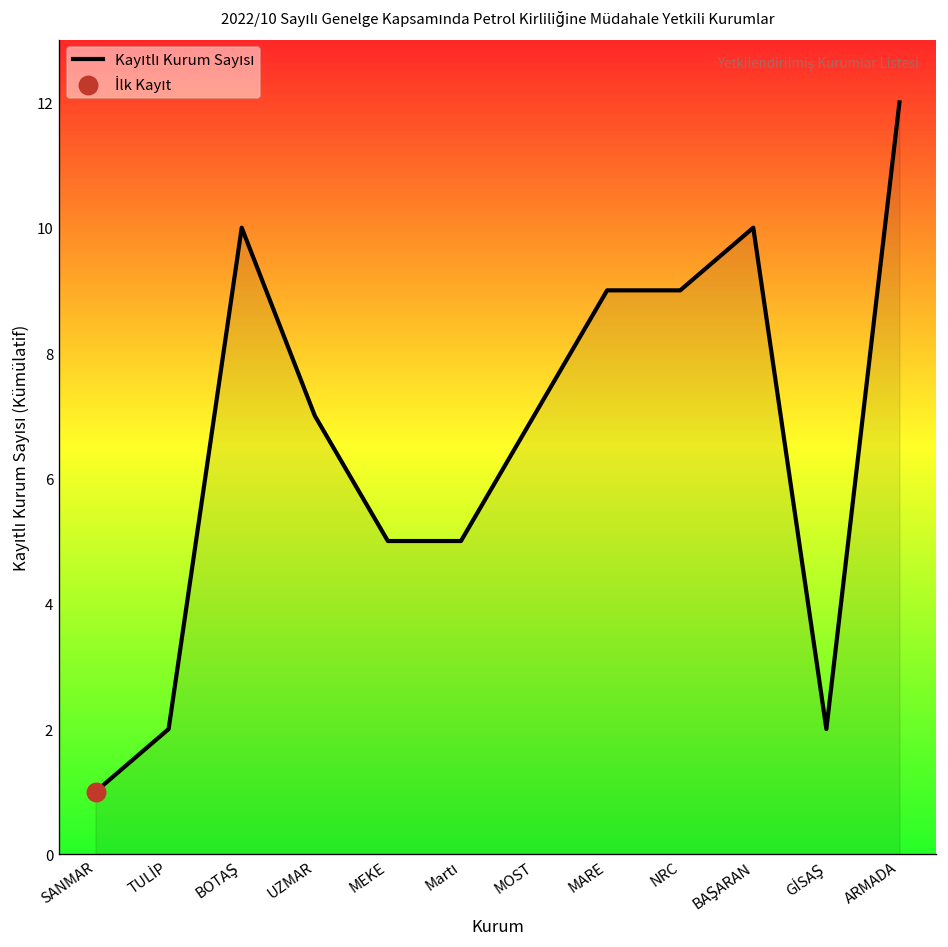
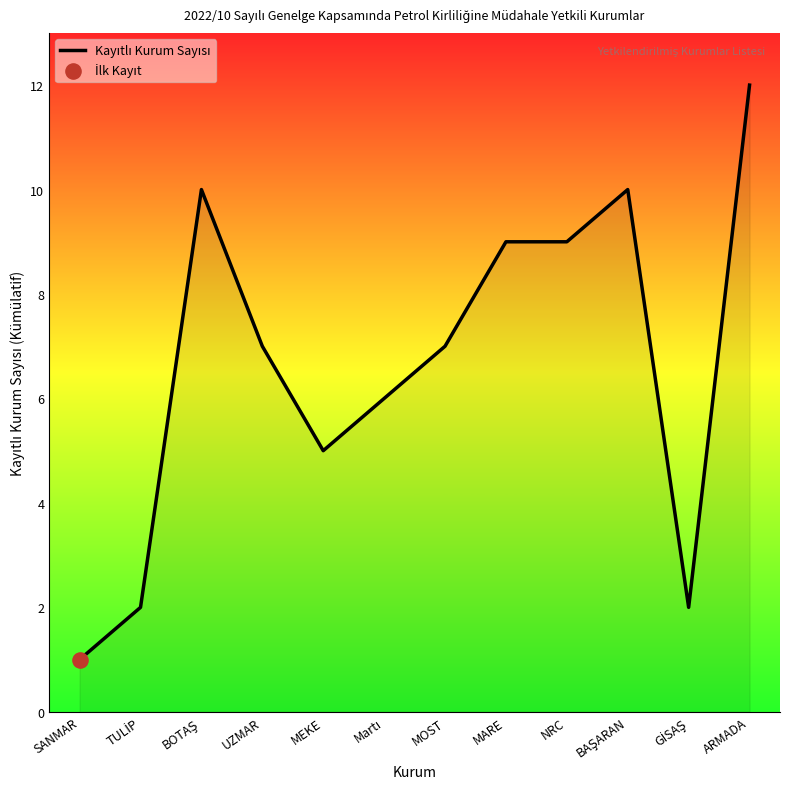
  {
    "Kayıtlı Kurum Sayısı": {
      "TULİP": 2,
      "BOTAŞ": 10,
      "UZMAR": 7,
      "MEKE": 5,
-     "Martı": 5,
+     "Martı": 6,
      "MOST": 7,
      "MARE": 9,
      "NRC": 9,
      "BAŞARAN": 10,
      "GİSAŞ": 2,
      "ARMADA": 12
    }
  }
